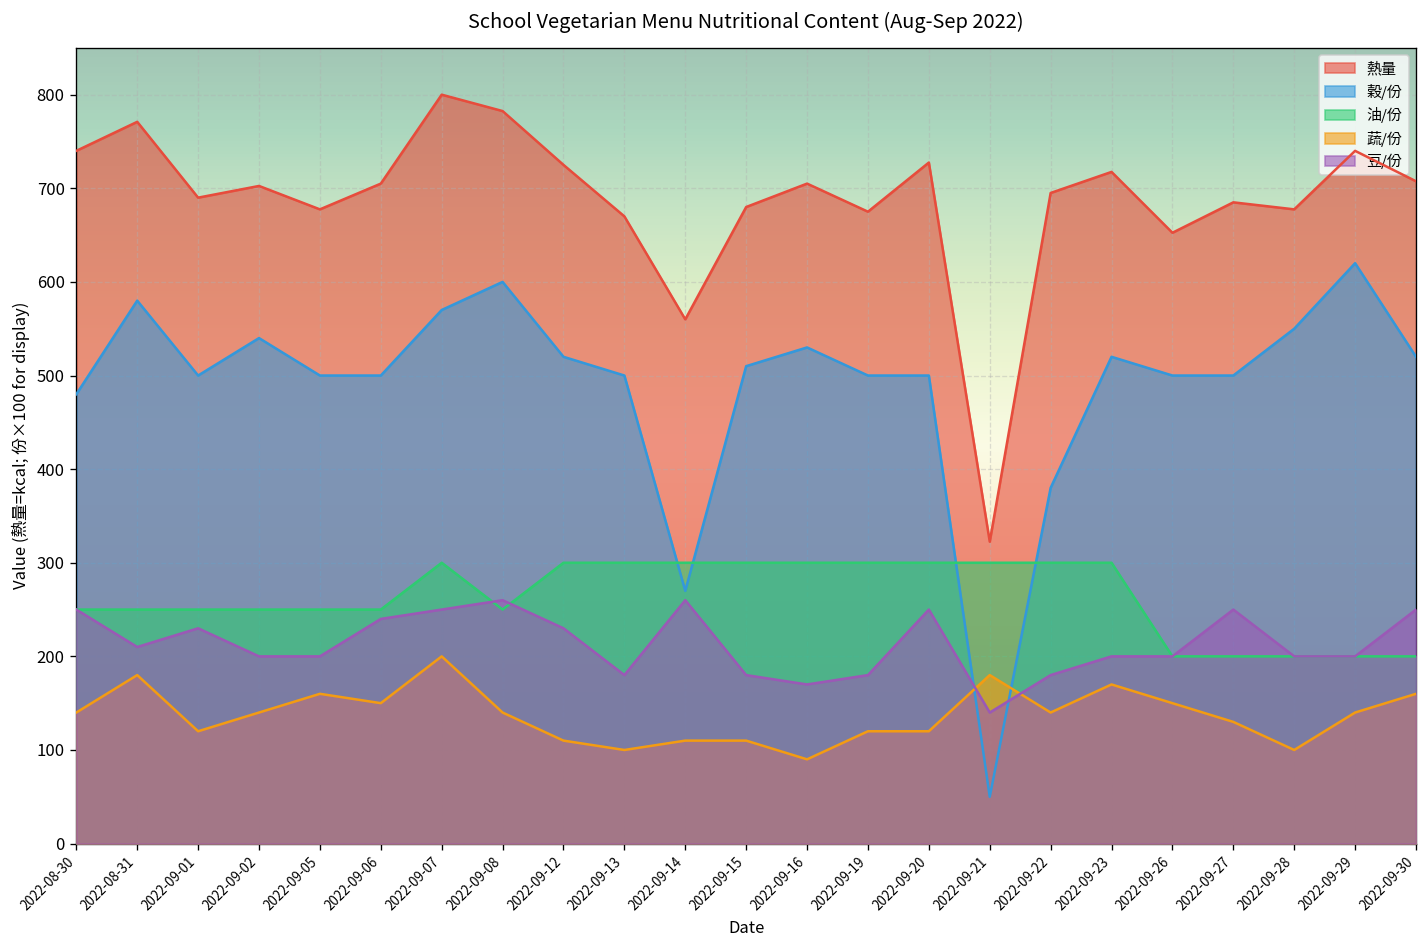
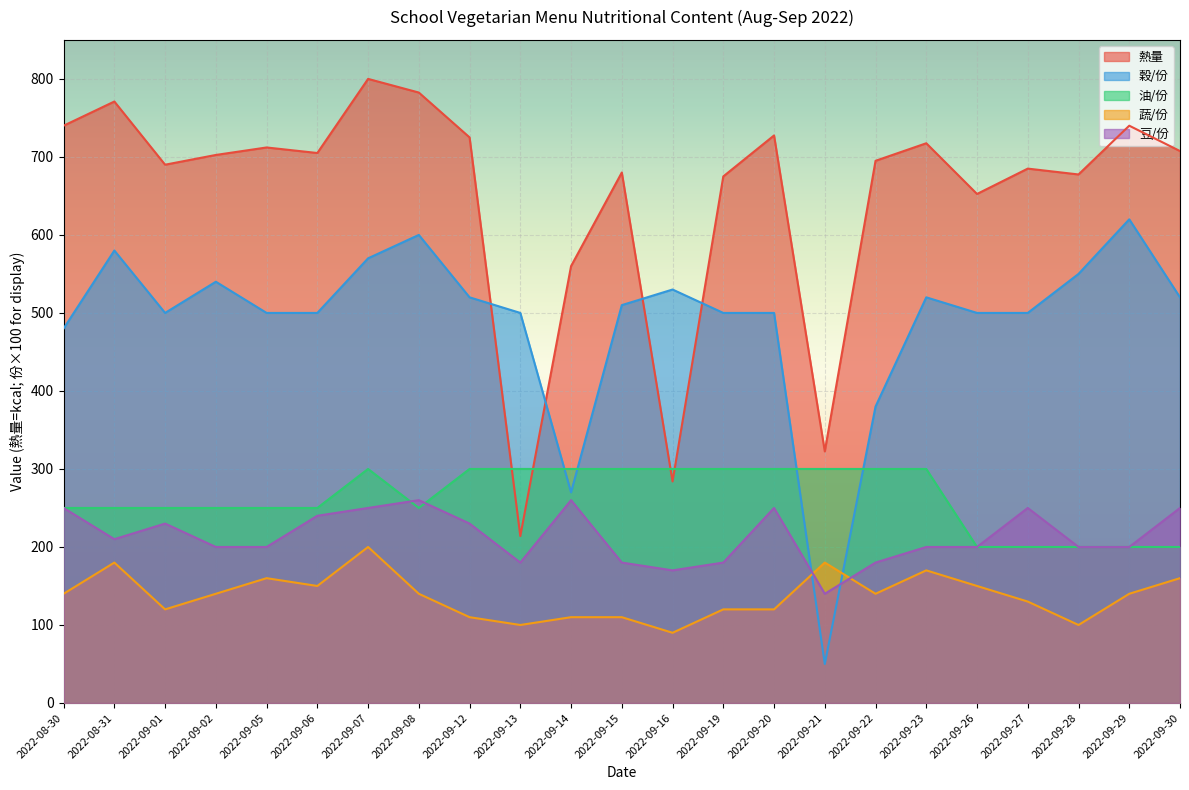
  {
    "熱量": {
      "2022-08-30": 740,
      "2022-08-31": 770,
      "2022-09-01": 690,
      "2022-09-02": 700,
-     "2022-09-05": 680,
+     "2022-09-05": 710,
      "2022-09-06": 710,
      "2022-09-07": 800,
      "2022-09-08": 780,
      "2022-09-12": 730,
-     "2022-09-13": 670,
+     "2022-09-13": 210,
      "2022-09-14": 560,
      "2022-09-15": 680,
-     "2022-09-16": 710,
+     "2022-09-16": 280,
      "2022-09-19": 680,
      "2022-09-20": 730,
      "2022-09-21": 320,
      "2022-09-22": 700,
      "2022-09-23": 720,
      "2022-09-26": 650,
      "2022-09-27": 690,
      "2022-09-28": 680,
      "2022-09-30": 710
    },
    "穀/份": {
      "2022-08-30": 480,
      "2022-08-31": 580,
      "2022-09-01": 500,
      "2022-09-02": 540,
      "2022-09-05": 500,
      "2022-09-06": 500,
      "2022-09-07": 570,
      "2022-09-08": 600,
      "2022-09-12": 520,
      "2022-09-13": 500,
      "2022-09-14": 270,
      "2022-09-15": 510,
      "2022-09-16": 530,
      "2022-09-19": 500,
      "2022-09-20": 500,
      "2022-09-21": 50,
      "2022-09-22": 380,
      "2022-09-23": 520,
      "2022-09-26": 500,
      "2022-09-27": 500,
      "2022-09-28": 550,
      "2022-09-29": 620,
      "2022-09-30": 520
    },
    "油/份": {
      "2022-08-31": 250,
      "2022-09-01": 250,
      "2022-09-02": 250,
      "2022-09-05": 250,
      "2022-09-06": 250,
      "2022-09-07": 300,
      "2022-09-08": 250,
      "2022-09-12": 300,
      "2022-09-13": 300,
      "2022-09-14": 300,
      "2022-09-15": 300,
      "2022-09-16": 300,
      "2022-09-19": 300,
      "2022-09-20": 300,
      "2022-09-21": 300,
      "2022-09-22": 300,
      "2022-09-23": 300,
      "2022-09-27": 200,
      "2022-09-30": 200
    },
    "蔬/份": {
      "2022-08-30": 140,
      "2022-08-31": 180,
      "2022-09-01": 120,
      "2022-09-02": 140,
      "2022-09-05": 160,
      "2022-09-06": 150,
      "2022-09-07": 200,
      "2022-09-08": 140,
      "2022-09-12": 110,
      "2022-09-13": 100,
      "2022-09-14": 110,
      "2022-09-15": 110,
      "2022-09-16": 90,
      "2022-09-19": 120,
      "2022-09-20": 120,
      "2022-09-21": 180,
      "2022-09-22": 140,
      "2022-09-23": 170,
      "2022-09-26": 150,
      "2022-09-27": 130,
      "2022-09-28": 100,
      "2022-09-29": 140,
      "2022-09-30": 160
    },
    "豆/份": {
      "2022-08-31": 210,
      "2022-09-01": 230,
      "2022-09-02": 200,
      "2022-09-05": 200,
      "2022-09-06": 240,
      "2022-09-07": 250,
      "2022-09-08": 260,
      "2022-09-12": 230,
      "2022-09-13": 180,
      "2022-09-14": 260,
      "2022-09-15": 180,
      "2022-09-16": 170,
      "2022-09-19": 180,
      "2022-09-20": 250,
      "2022-09-21": 140,
      "2022-09-22": 180,
      "2022-09-23": 200,
      "2022-09-27": 250,
      "2022-09-30": 250
    }
  }
